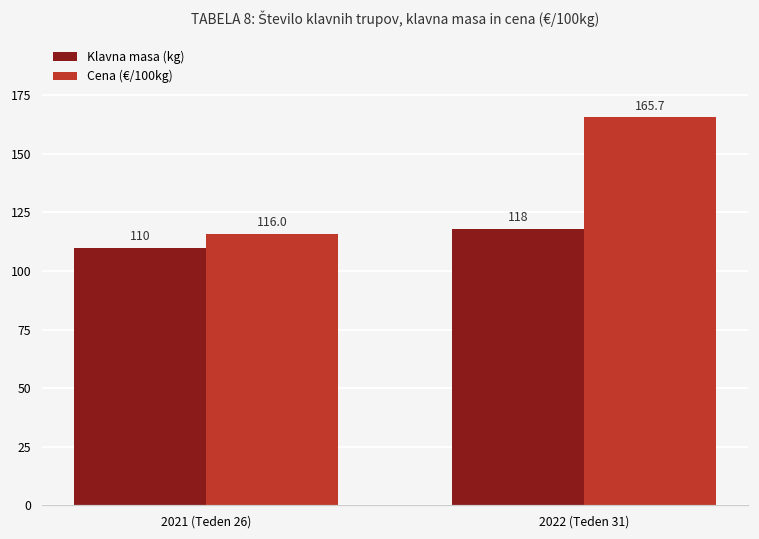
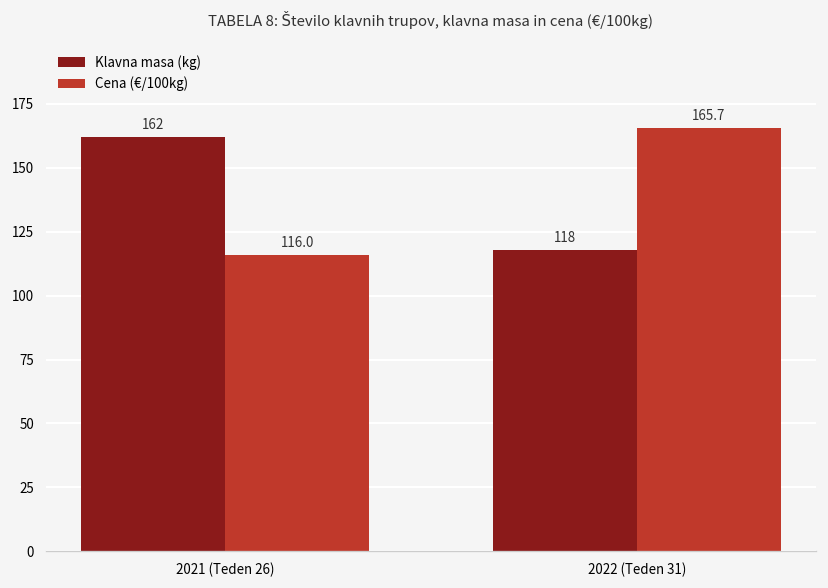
  {
    "Klavna masa (kg)": {
-     "2021 (Teden 26)": 110,
+     "2021 (Teden 26)": 162,
      "2022 (Teden 31)": 118
    },
    "Cena (€/100kg)": {
      "2021 (Teden 26)": 116.0,
      "2022 (Teden 31)": 165.7
    }
  }
